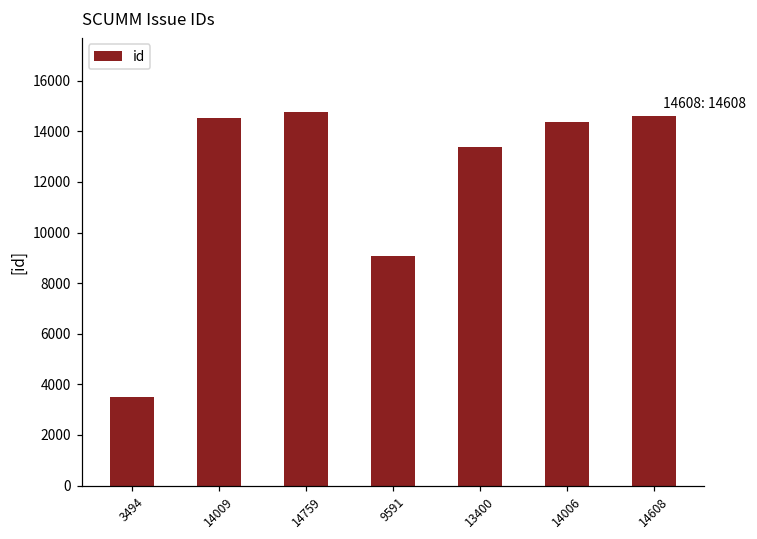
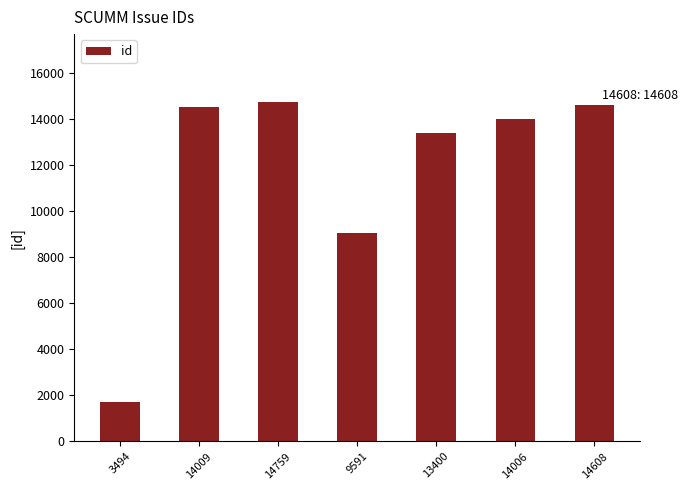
  {
-   "3494": 3500,
+   "3494": 1700,
    "14009": 14500,
    "14759": 14800,
    "9591": 9100,
    "13400": 13400,
-   "14006": 14400
+   "14006": 14000
  }
